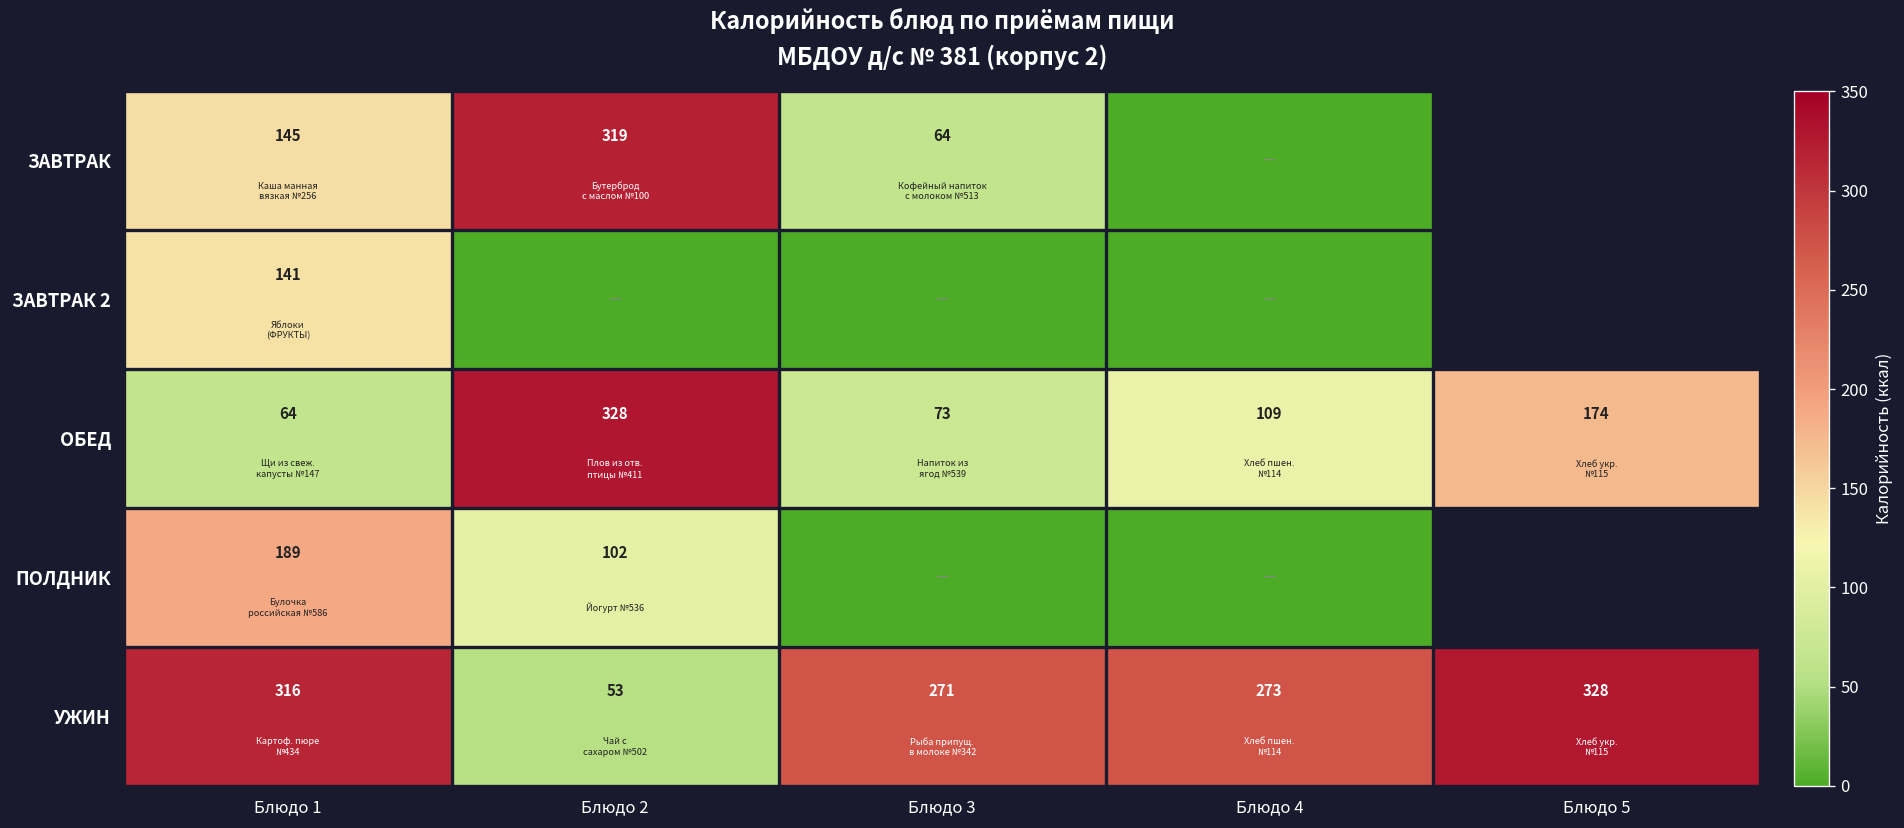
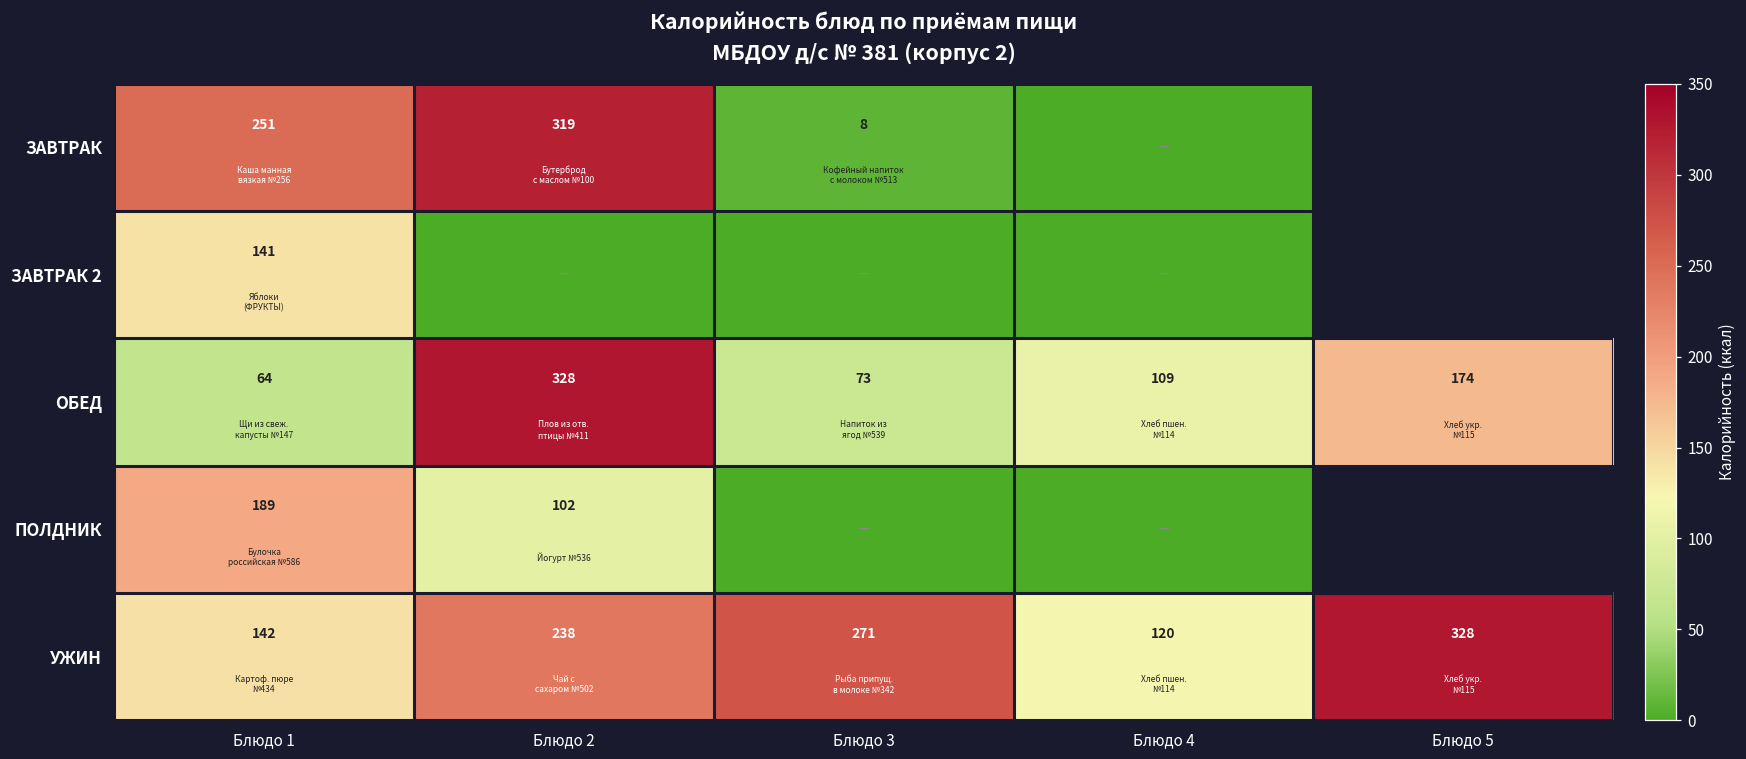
  {
    "ЗАВТРАК": {
-     "Блюдо 1": 145,
-     "Блюдо 3": 64
+     "Блюдо 1": 251,
+     "Блюдо 3": 8
    },
    "УЖИН": {
-     "Блюдо 1": 316,
-     "Блюдо 2": 53,
-     "Блюдо 4": 273
+     "Блюдо 1": 142,
+     "Блюдо 2": 238,
+     "Блюдо 4": 120
    }
  }
